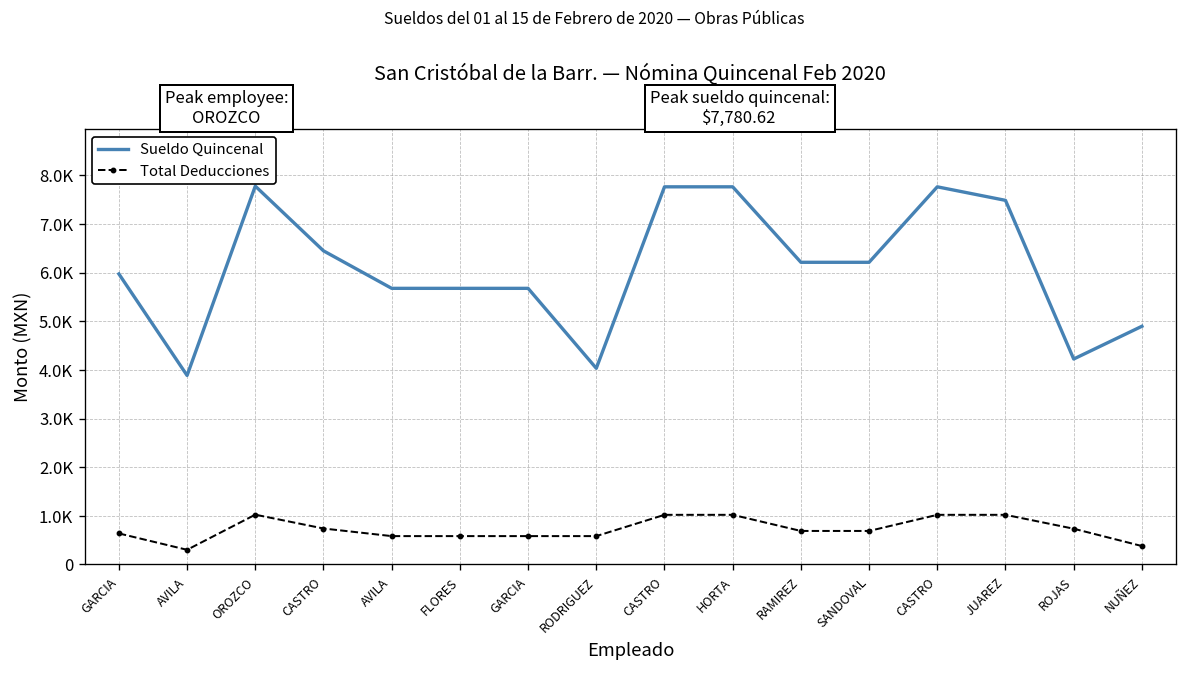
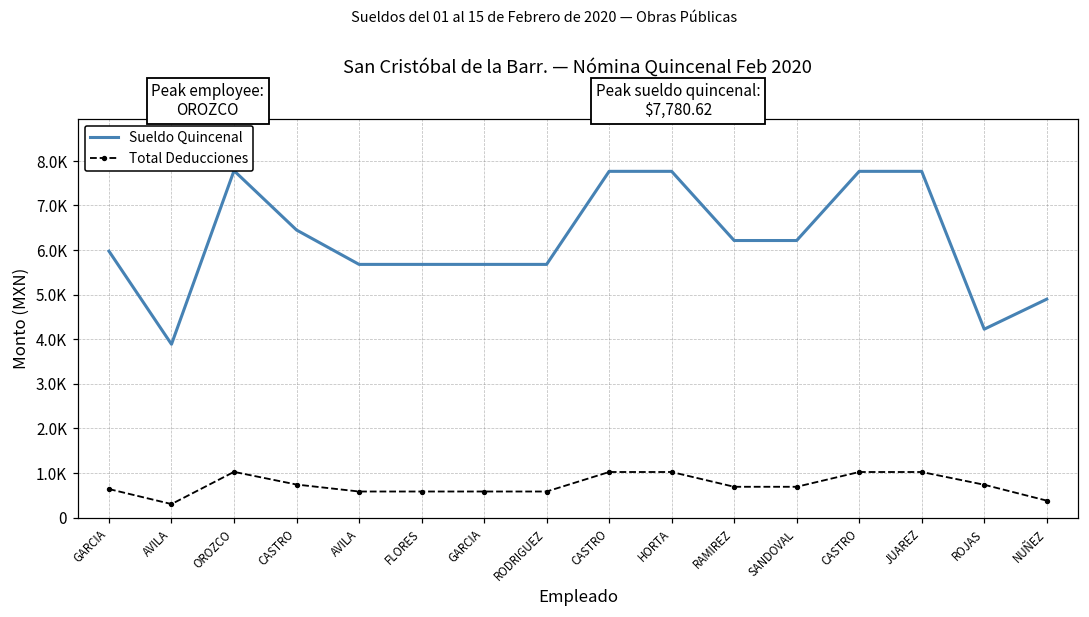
  {
    "Sueldo Quincenal": {
      "FLORES": 5700,
-     "RODRIGUEZ": 4000,
+     "RODRIGUEZ": 5700,
      "HORTA": 7800,
      "RAMIREZ": 6200,
      "SANDOVAL": 6200,
-     "JUAREZ": 7500,
+     "JUAREZ": 7800,
      "ROJAS": 4200,
      "NUÑEZ": 4900
    },
    "Total Deducciones": {
      "OROZCO": 1000,
      "FLORES": 600,
      "RODRIGUEZ": 600,
      "HORTA": 1000,
      "RAMIREZ": 700,
      "SANDOVAL": 700,
      "JUAREZ": 1000,
      "ROJAS": 700,
      "NUÑEZ": 400
    }
  }
